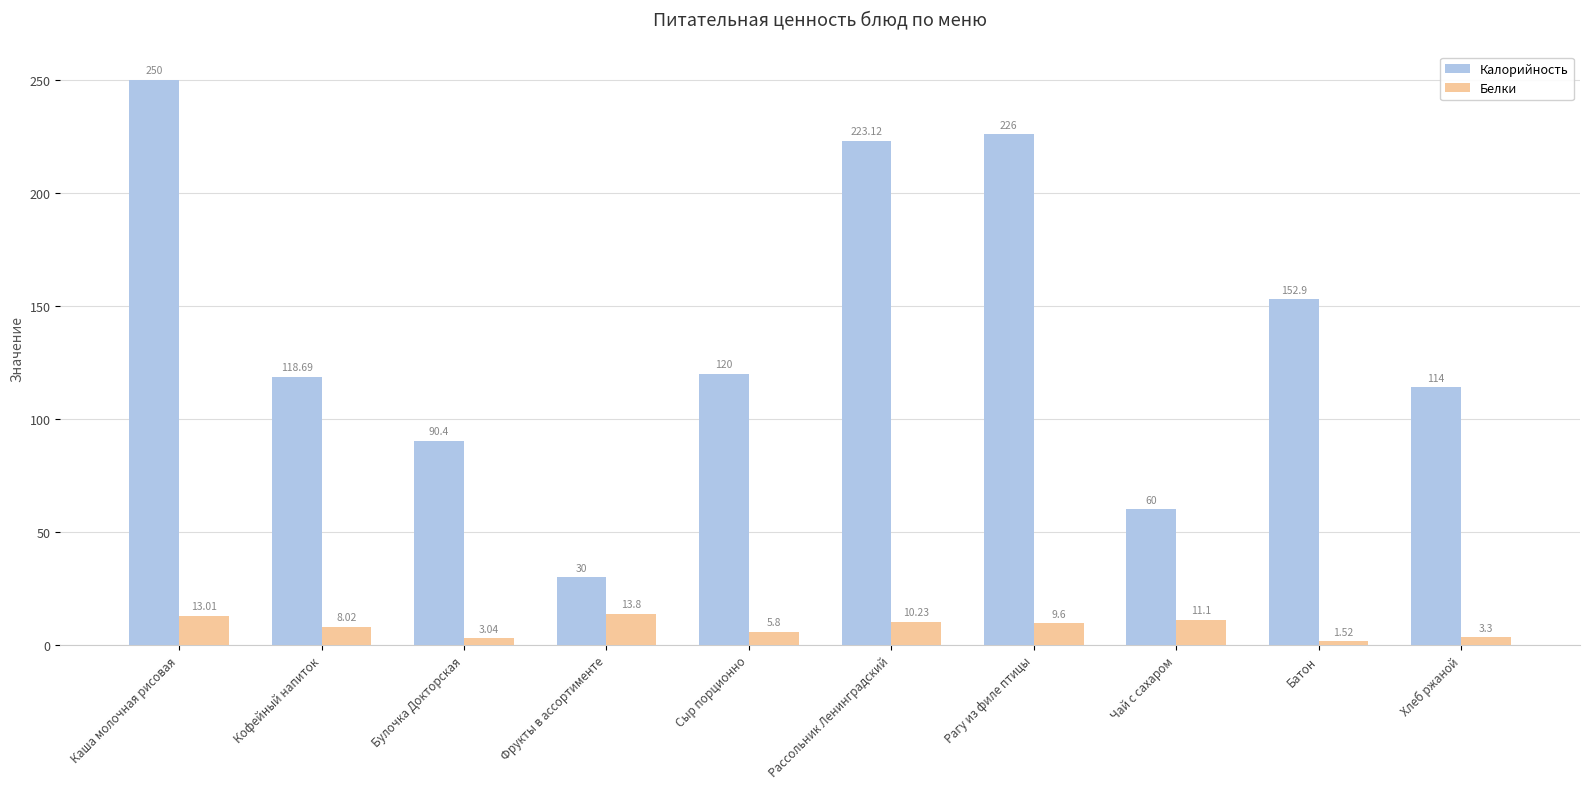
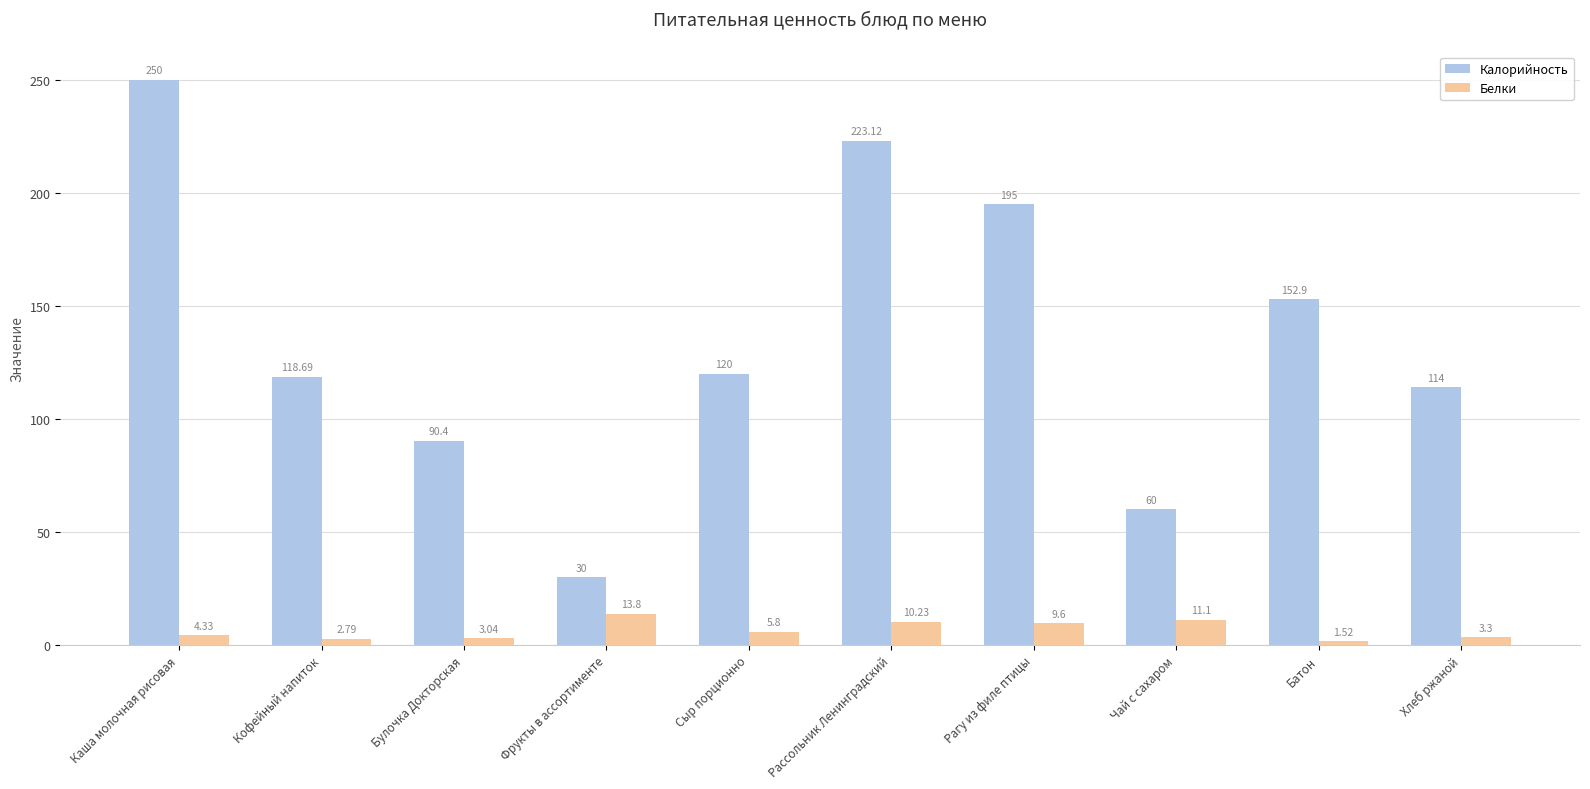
  {
    "Калорийность": {
      "Каша молочная рисовая": 250,
      "Кофейный напиток": 118.69,
      "Булочка Докторская": 90.4,
      "Фрукты в ассортименте": 30,
      "Сыр порционно": 120,
      "Рассольник Ленинградский": 223.12,
-     "Рагу из филе птицы": 226,
+     "Рагу из филе птицы": 195,
      "Чай с сахаром": 60,
      "Батон": 152.9,
      "Хлеб ржаной": 114
    },
    "Белки": {
-     "Каша молочная рисовая": 13.01,
-     "Кофейный напиток": 8.02,
+     "Каша молочная рисовая": 4.33,
+     "Кофейный напиток": 2.79,
      "Булочка Докторская": 3.04,
      "Фрукты в ассортименте": 13.8,
      "Сыр порционно": 5.8,
      "Рассольник Ленинградский": 10.23,
      "Рагу из филе птицы": 9.6,
      "Чай с сахаром": 11.1,
      "Батон": 1.52,
      "Хлеб ржаной": 3.3
    }
  }
